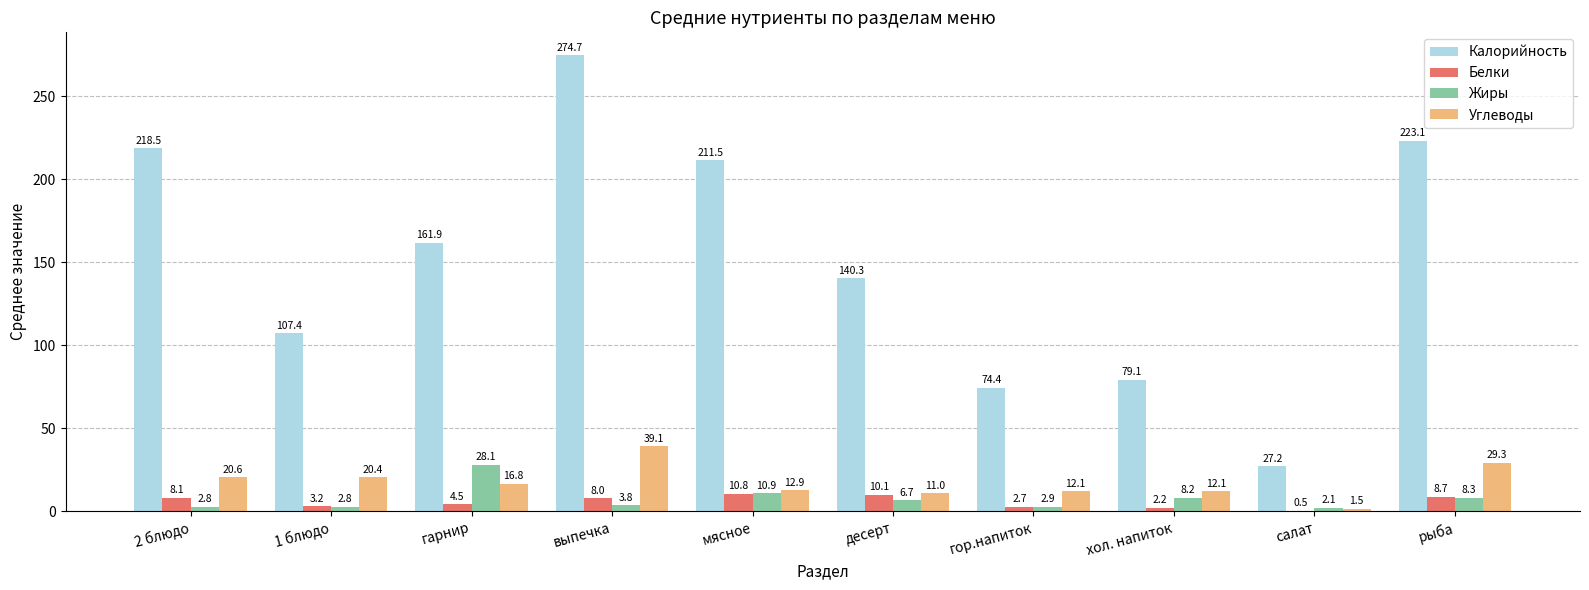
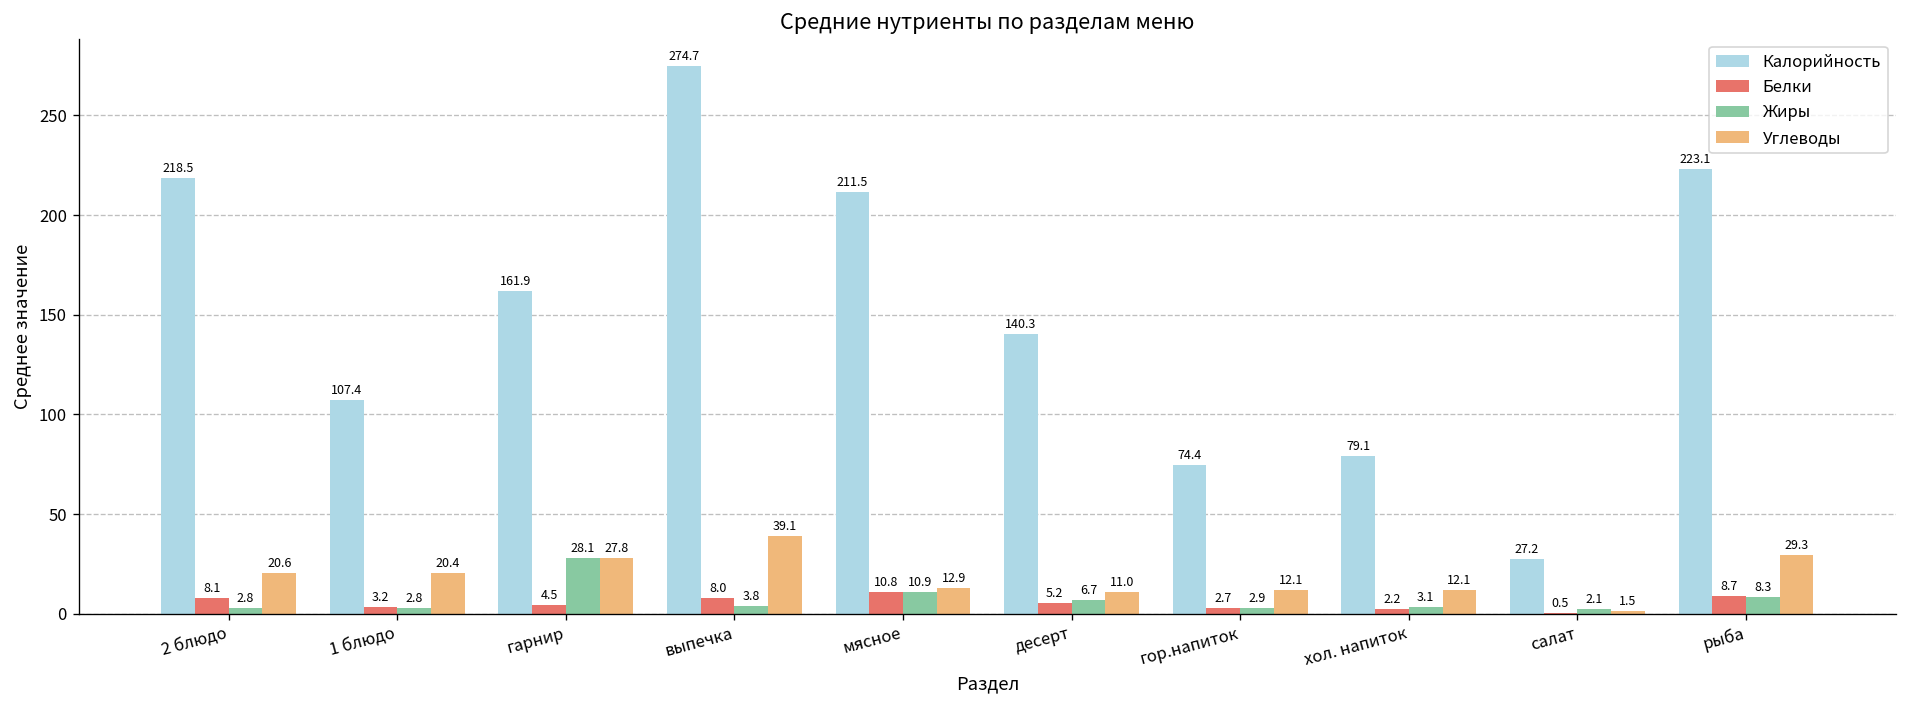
  {
    "Калорийность": {
      "2 блюдо": 218.5,
      "1 блюдо": 107.4,
      "гарнир": 161.9,
      "выпечка": 274.7,
      "мясное": 211.5,
      "десерт": 140.3,
      "гор.напиток": 74.4,
      "хол. напиток": 79.1,
      "салат": 27.2,
      "рыба": 223.1
    },
    "Белки": {
      "2 блюдо": 8.1,
      "1 блюдо": 3.2,
      "гарнир": 4.5,
      "выпечка": 8.0,
      "мясное": 10.8,
-     "десерт": 10.1,
+     "десерт": 5.2,
      "гор.напиток": 2.7,
      "хол. напиток": 2.2,
      "салат": 0.5,
      "рыба": 8.7
    },
    "Жиры": {
      "2 блюдо": 2.8,
      "1 блюдо": 2.8,
      "гарнир": 28.1,
      "выпечка": 3.8,
      "мясное": 10.9,
      "десерт": 6.7,
      "гор.напиток": 2.9,
-     "хол. напиток": 8.2,
+     "хол. напиток": 3.1,
      "салат": 2.1,
      "рыба": 8.3
    },
    "Углеводы": {
      "2 блюдо": 20.6,
      "1 блюдо": 20.4,
-     "гарнир": 16.8,
+     "гарнир": 27.8,
      "выпечка": 39.1,
      "мясное": 12.9,
      "десерт": 11.0,
      "гор.напиток": 12.1,
      "хол. напиток": 12.1,
      "салат": 1.5,
      "рыба": 29.3
    }
  }
